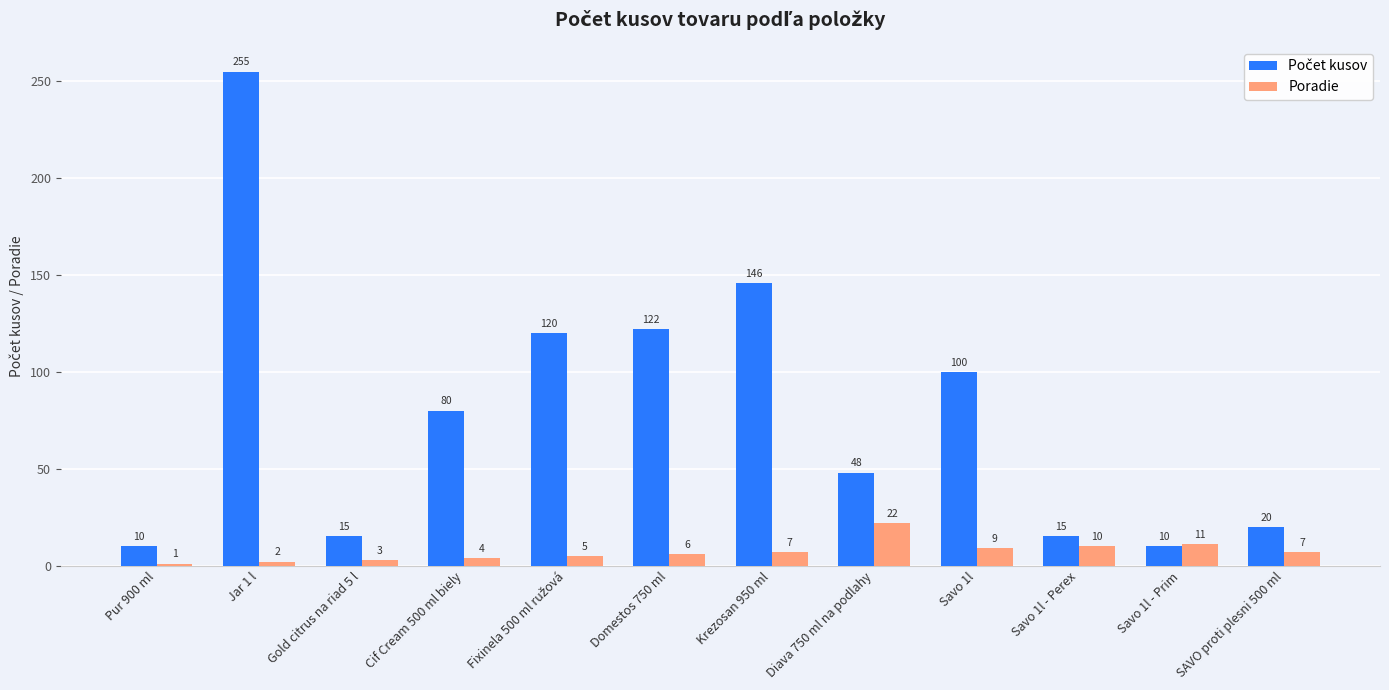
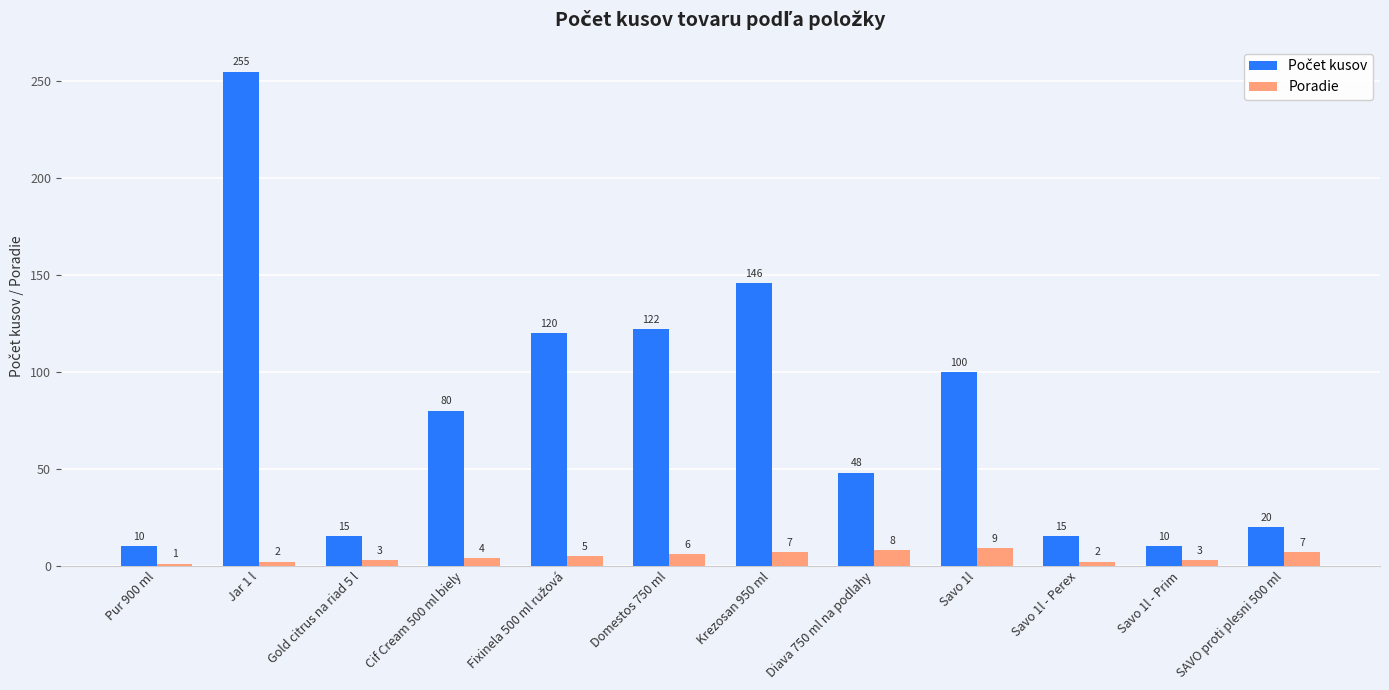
  {
    "Počet kusov": {
      "Pur 900 ml": 10,
      "Jar 1 l": 255,
      "Gold citrus na riad 5 l": 15,
      "Cif Cream 500 ml biely": 80,
      "Fixinela 500 ml ružová": 120,
      "Domestos 750 ml": 122,
      "Krezosan 950 ml": 146,
      "Diava 750 ml na podlahy": 48,
      "Savo 1l": 100,
      "Savo 1l - Perex": 15,
      "Savo 1l - Prim": 10,
      "SAVO proti plesni 500 ml": 20
    },
    "Poradie": {
      "Pur 900 ml": 1,
      "Jar 1 l": 2,
      "Gold citrus na riad 5 l": 3,
      "Cif Cream 500 ml biely": 4,
      "Fixinela 500 ml ružová": 5,
      "Domestos 750 ml": 6,
      "Krezosan 950 ml": 7,
-     "Diava 750 ml na podlahy": 22,
+     "Diava 750 ml na podlahy": 8,
      "Savo 1l": 9,
-     "Savo 1l - Perex": 10,
-     "Savo 1l - Prim": 11,
+     "Savo 1l - Perex": 2,
+     "Savo 1l - Prim": 3,
      "SAVO proti plesni 500 ml": 7
    }
  }
